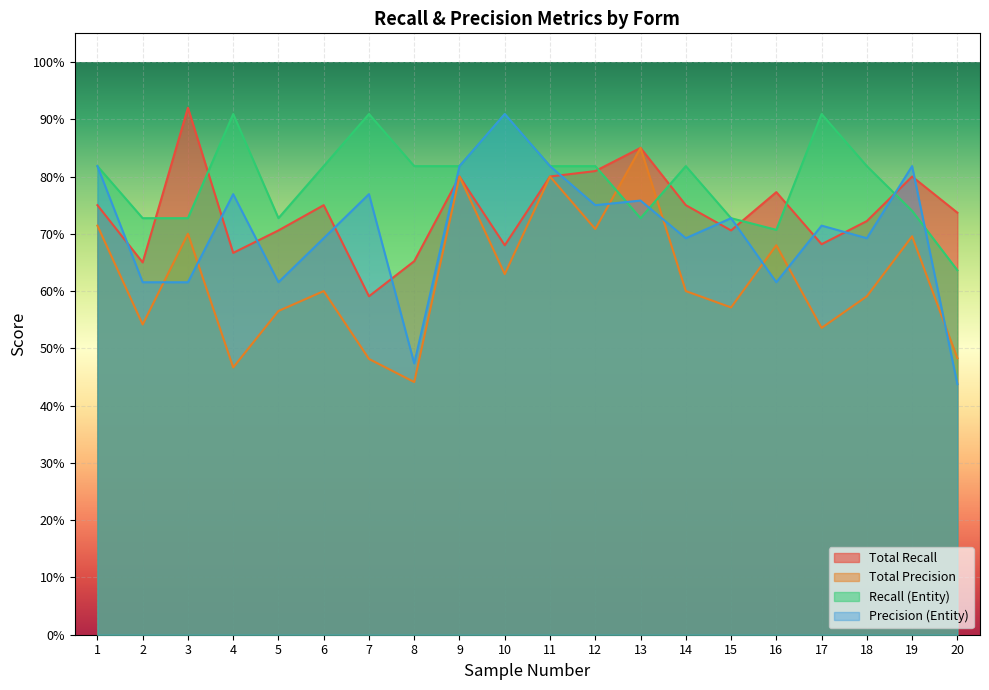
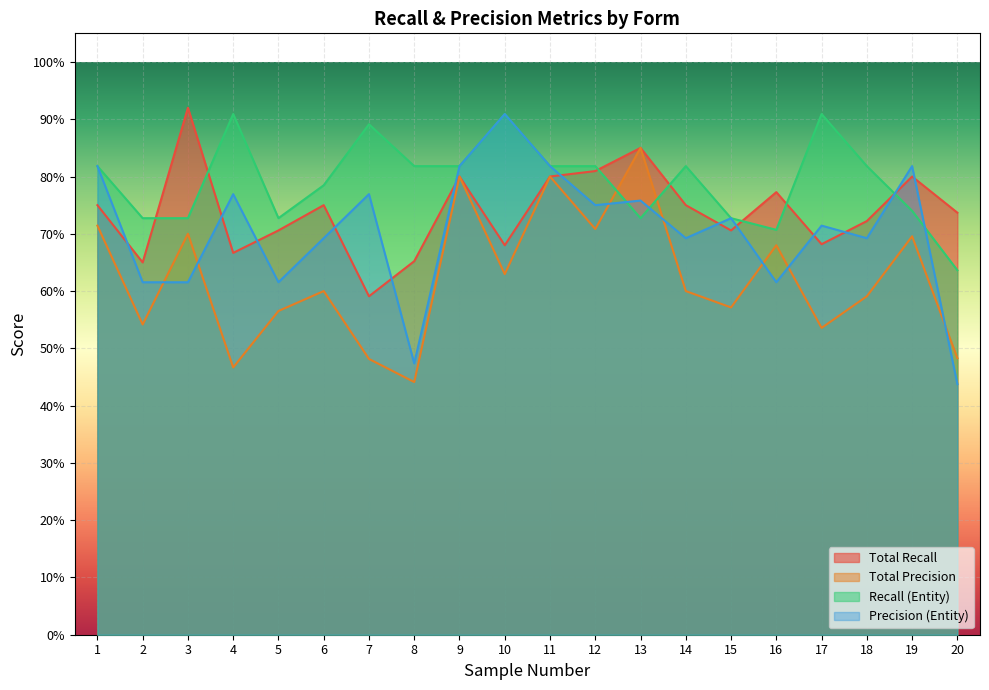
  {
    "Recall (Entity)": {
      "2": "73%",
      "3": "73%",
      "4": "91%",
      "5": "73%",
-     "6": "82%",
-     "7": "91%",
+     "6": "78%",
+     "7": "89%",
      "8": "82%",
      "12": "82%",
      "13": "73%",
      "14": "82%",
      "16": "71%",
      "17": "91%",
      "18": "82%",
      "19": "74%",
      "20": "64%"
    },
    "Precision (Entity)": {
      "2": "62%",
      "3": "62%",
      "4": "77%",
      "5": "62%",
      "6": "69%",
      "7": "77%",
      "8": "47%",
      "12": "75%",
      "13": "76%",
      "14": "69%",
      "16": "62%",
      "17": "71%",
      "18": "69%",
      "19": "82%",
      "20": "44%"
    }
  }
